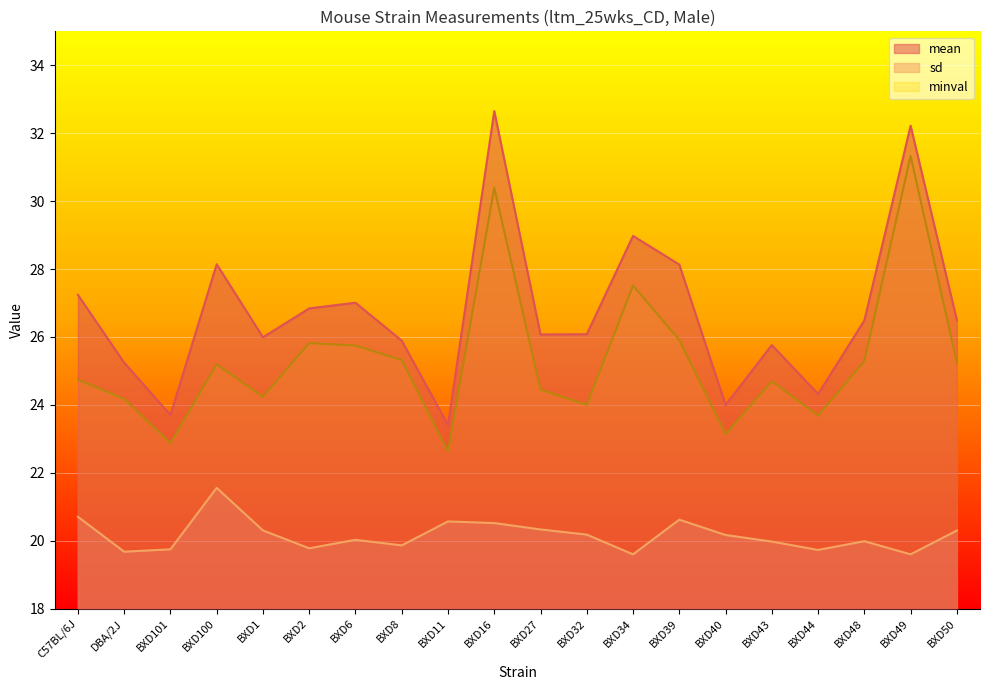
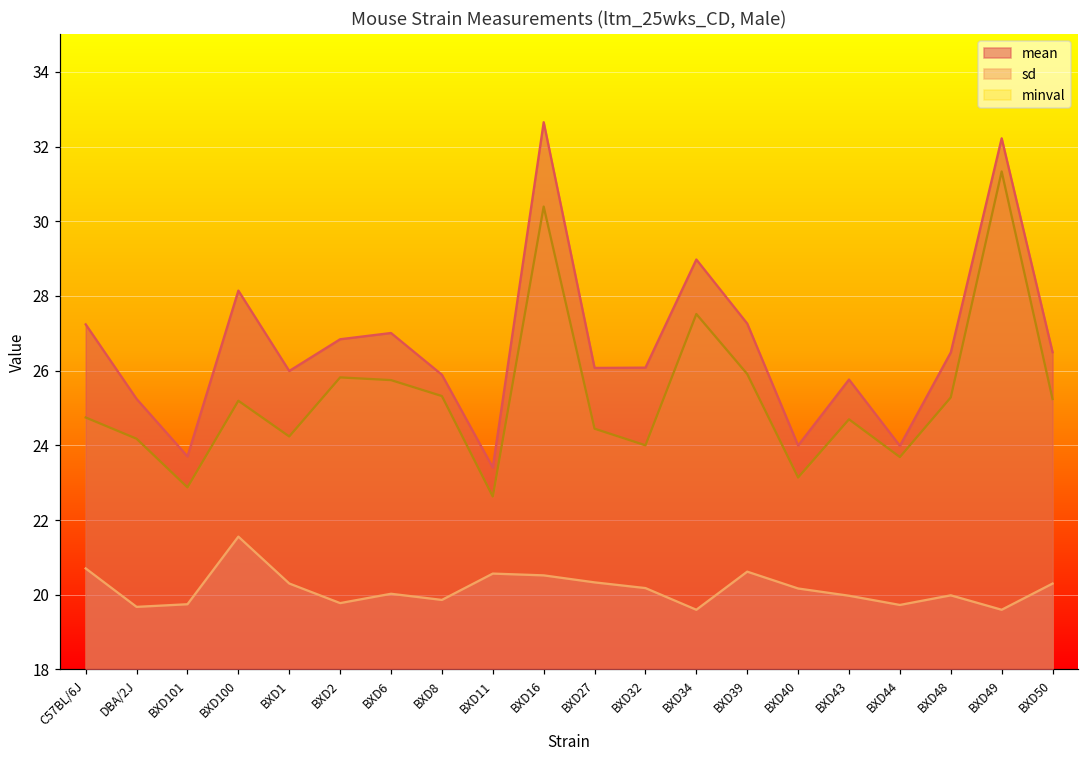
  {
    "mean": {
      "C57BL/6J": 27.2,
      "DBA/2J": 25.2,
      "BXD101": 23.7,
      "BXD100": 28.1,
      "BXD1": 26.0,
      "BXD2": 26.8,
      "BXD6": 27.0,
      "BXD8": 25.9,
      "BXD11": 23.4,
      "BXD16": 32.7,
      "BXD27": 26.1,
      "BXD32": 26.1,
      "BXD34": 29.0,
-     "BXD39": 28.1,
+     "BXD39": 27.3,
      "BXD40": 24.0,
      "BXD43": 25.8,
-     "BXD44": 24.3,
+     "BXD44": 24.0,
      "BXD48": 26.5,
      "BXD49": 32.2,
      "BXD50": 26.5
    }
  }
